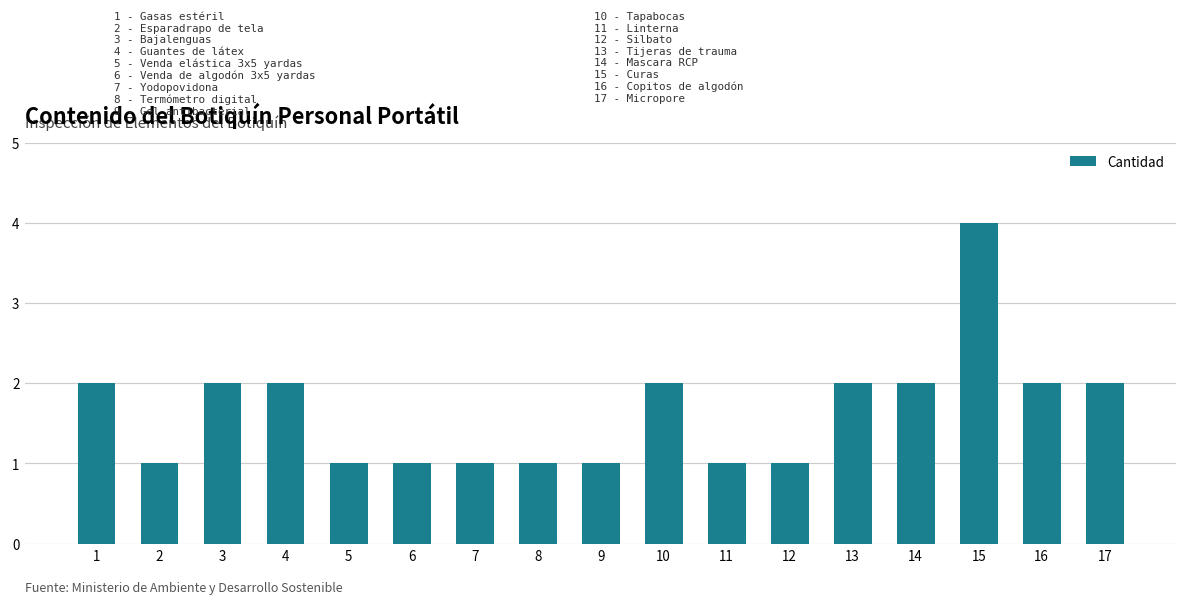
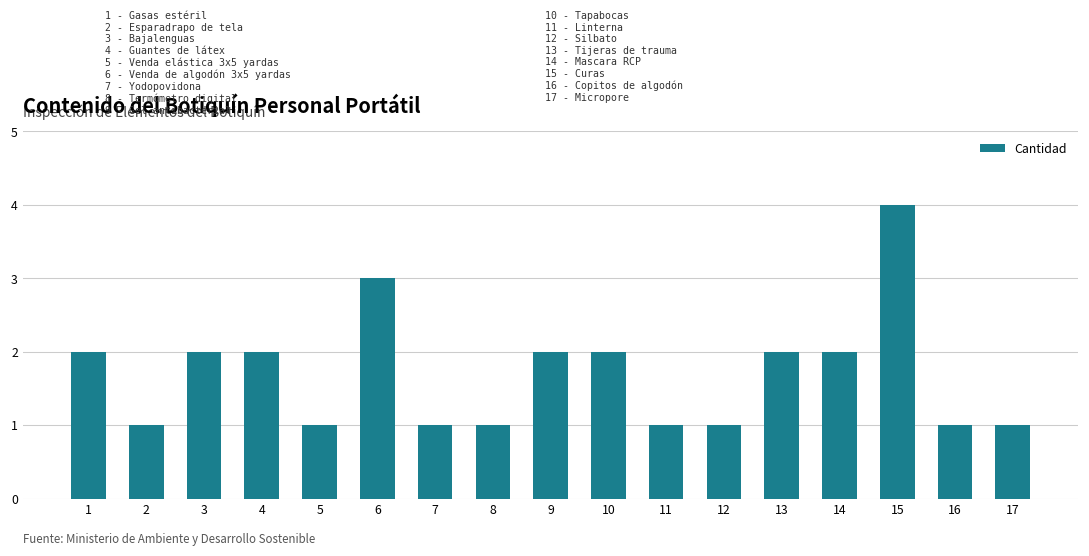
  {
    "1": 2,
    "2": 1,
    "3": 2,
    "4": 2,
    "5": 1,
-   "6": 1,
+   "6": 3,
    "7": 1,
    "8": 1,
-   "9": 1,
+   "9": 2,
    "10": 2,
    "11": 1,
    "12": 1,
    "13": 2,
    "14": 2,
    "15": 4,
-   "16": 2,
-   "17": 2
+   "16": 1,
+   "17": 1
  }
